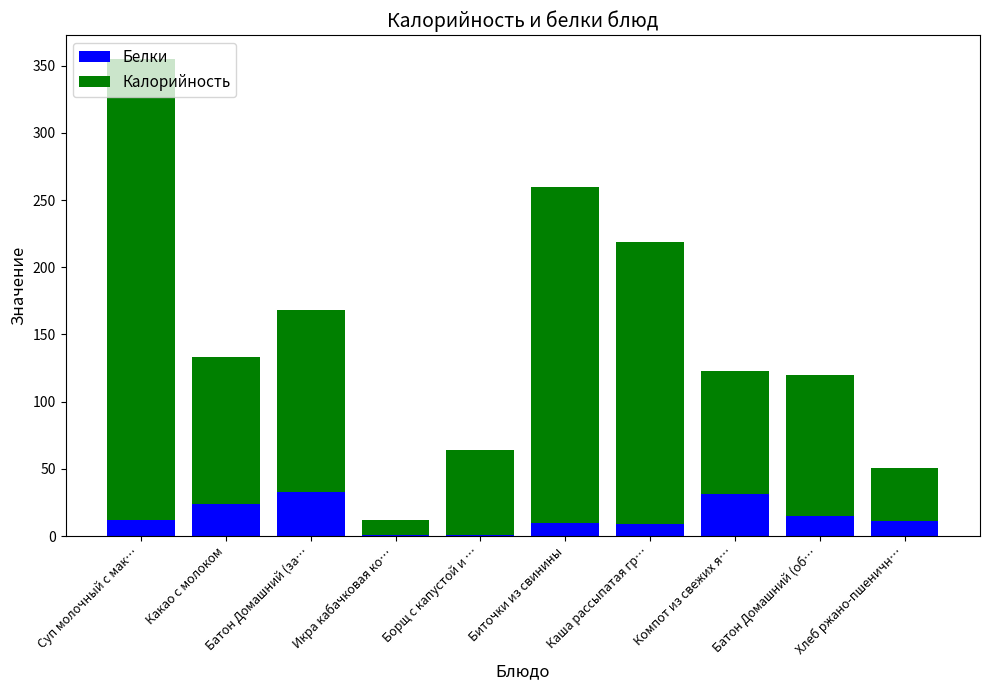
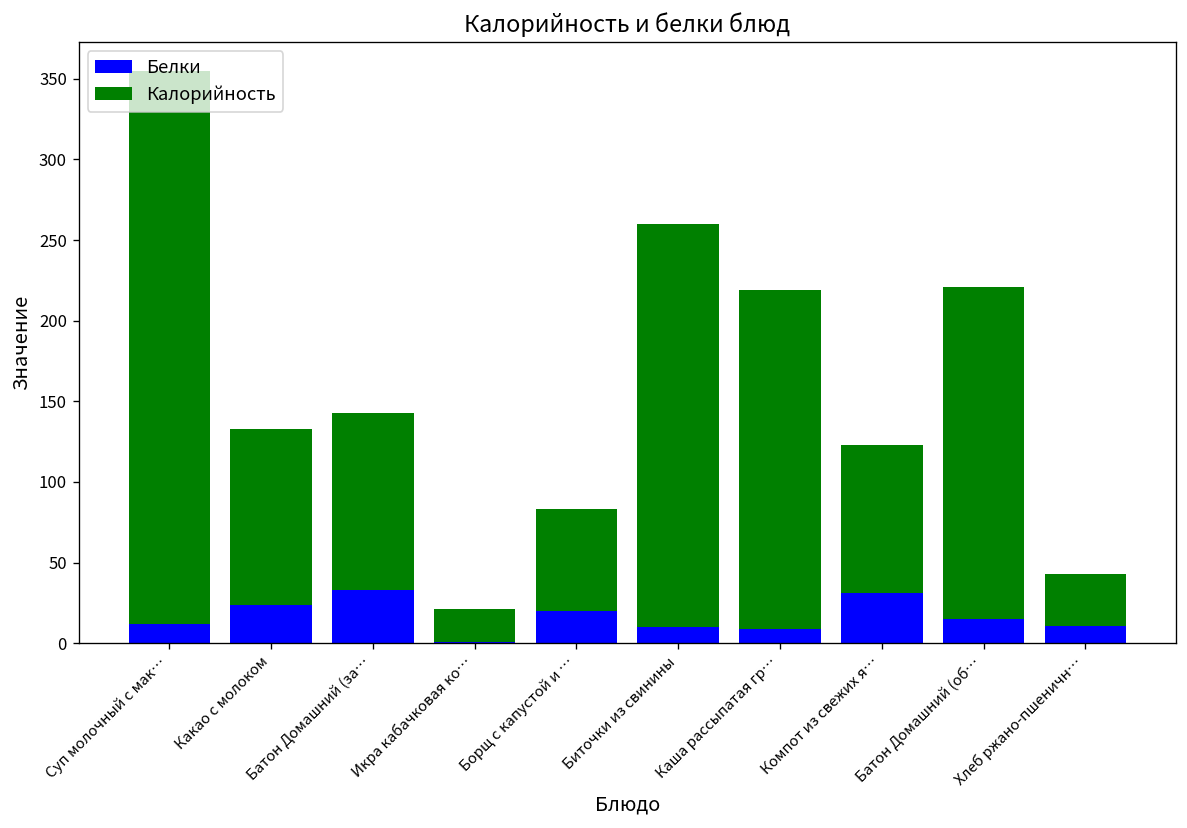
  {
    "Белки": {
      "Суп молочный с мак…": 12,
      "Какао с молоком": 24,
      "Батон Домашний (за…": 33,
-     "Борщ с капустой и …": 1,
+     "Борщ с капустой и …": 20,
      "Биточки из свинины": 10,
      "Каша рассыпатая гр…": 9,
      "Компот из свежих я…": 31,
      "Батон Домашний (об…": 15,
      "Хлеб ржано-пшеничн…": 11
    },
    "Калорийность": {
      "Какао с молоком": 109,
-     "Батон Домашний (за…": 135,
-     "Икра кабачковая ко…": 11,
+     "Батон Домашний (за…": 110,
+     "Икра кабачковая ко…": 20,
      "Борщ с капустой и …": 63,
      "Биточки из свинины": 250,
      "Каша рассыпатая гр…": 210,
      "Компот из свежих я…": 92,
-     "Батон Домашний (об…": 105,
-     "Хлеб ржано-пшеничн…": 40
+     "Батон Домашний (об…": 206,
+     "Хлеб ржано-пшеничн…": 32
    }
  }
